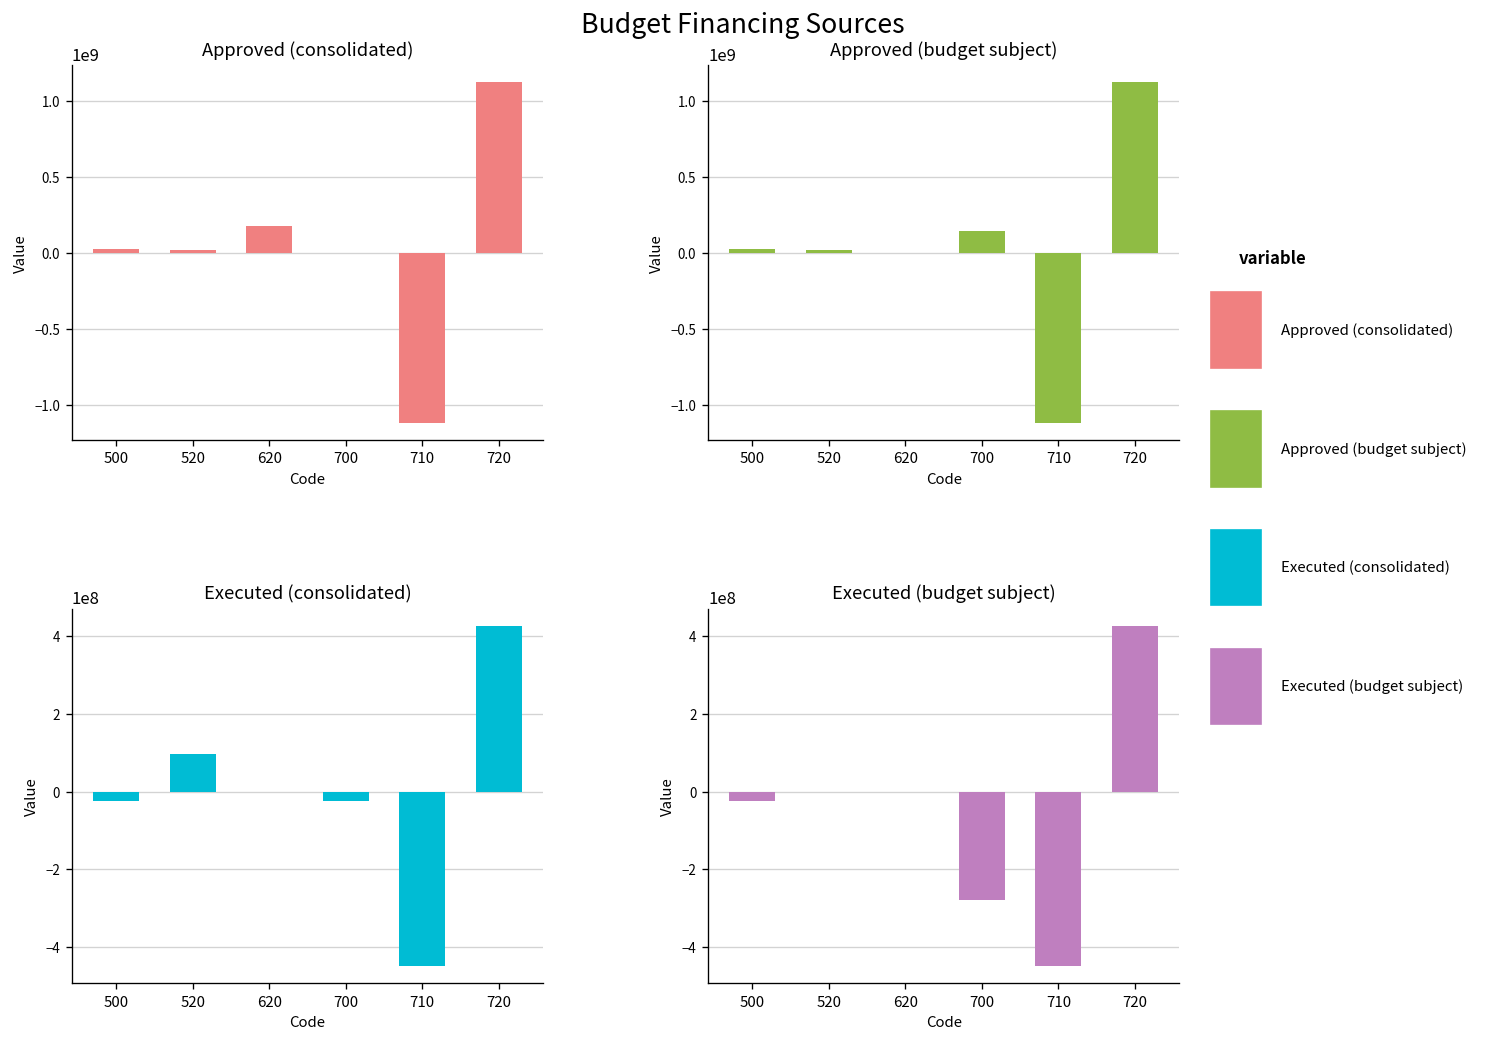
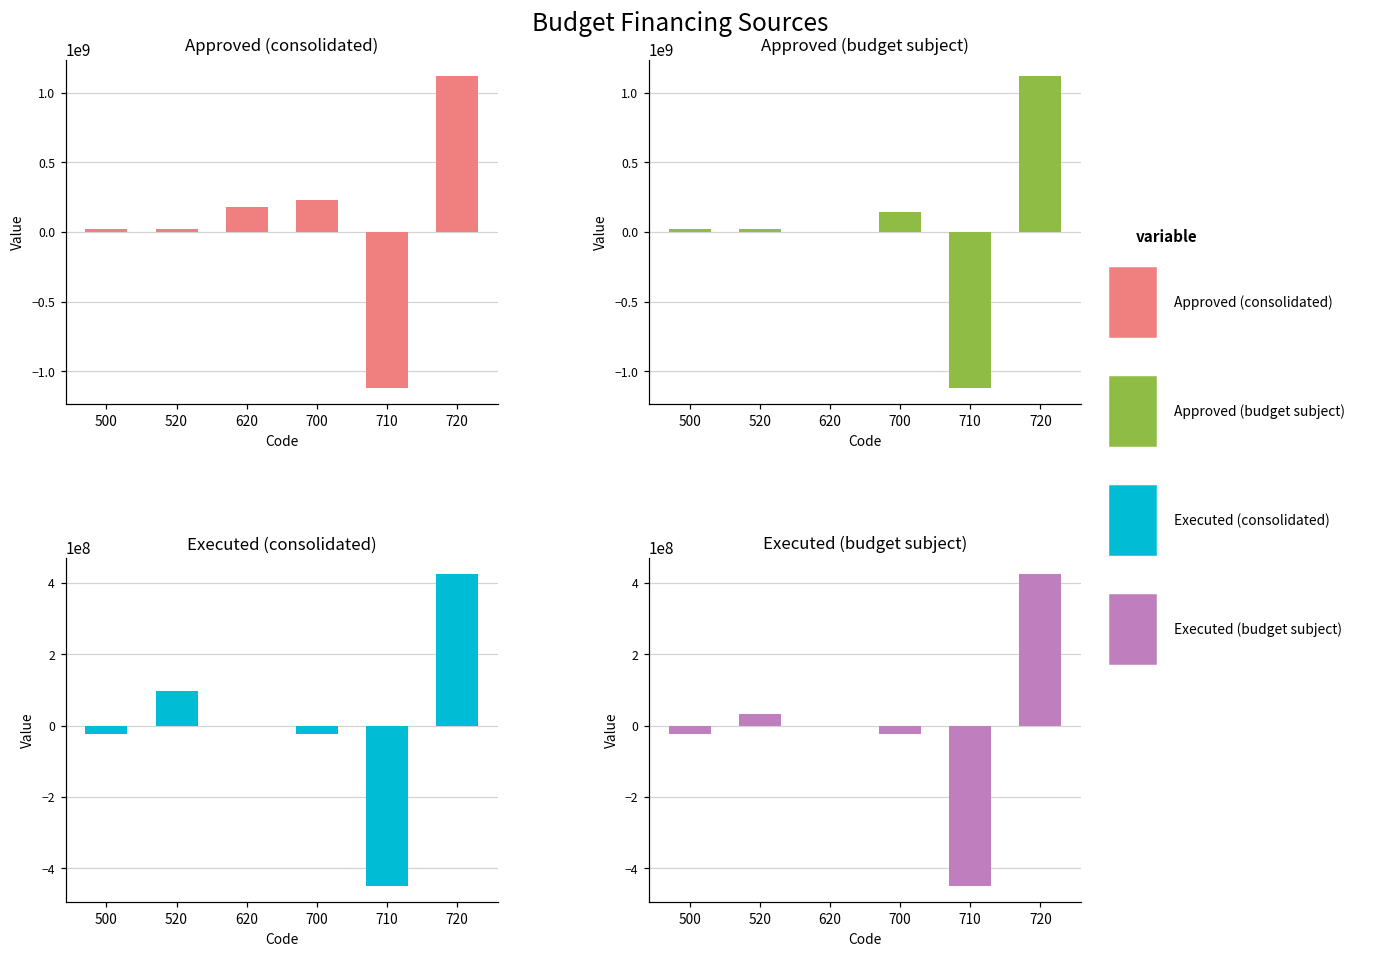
  {
    "Approved (consolidated)": {
      "500": 20000000,
      "520": 20000000,
      "620": 180000000,
-     "700": 0,
+     "700": 230000000,
      "710": -1120000000,
      "720": 1120000000
    },
    "Approved (budget subject)": {
      "500": 20000000,
      "520": 20000000,
      "620": 0,
      "700": 140000000,
      "710": -1120000000,
      "720": 1120000000
    },
    "Executed (consolidated)": {
      "500": -20000000,
      "520": 100000000,
      "620": 0,
      "700": -20000000,
      "710": -450000000,
      "720": 430000000
    },
    "Executed (budget subject)": {
      "500": -20000000,
-     "520": 0,
+     "520": 30000000,
      "620": 0,
-     "700": -280000000,
+     "700": -20000000,
      "710": -450000000,
      "720": 430000000
    }
  }
